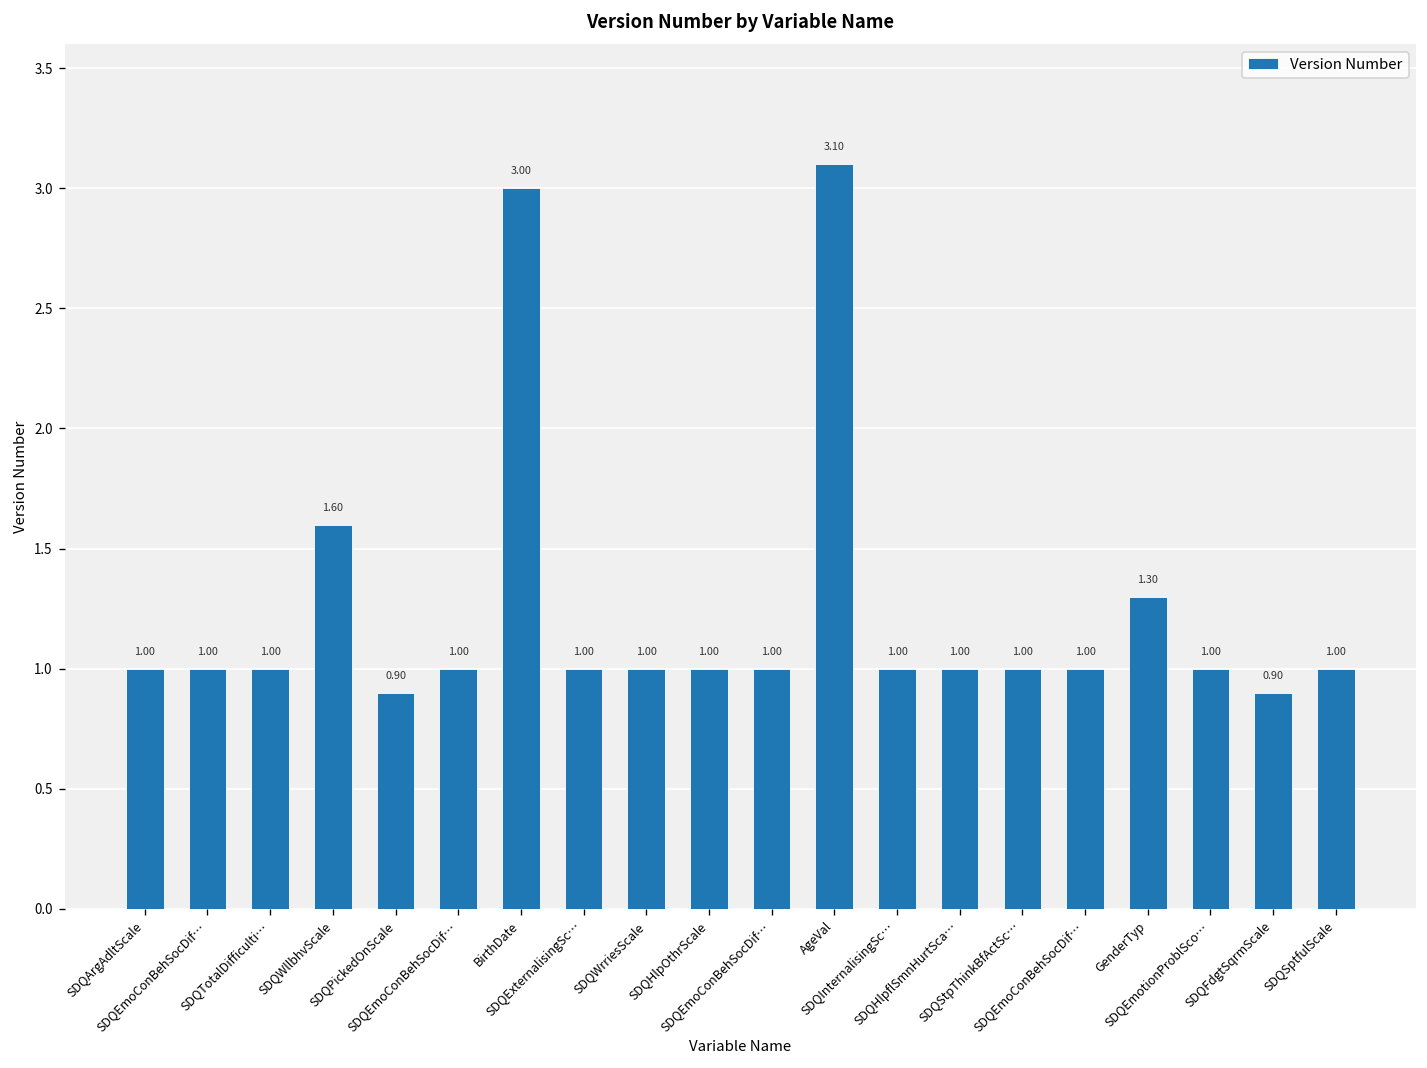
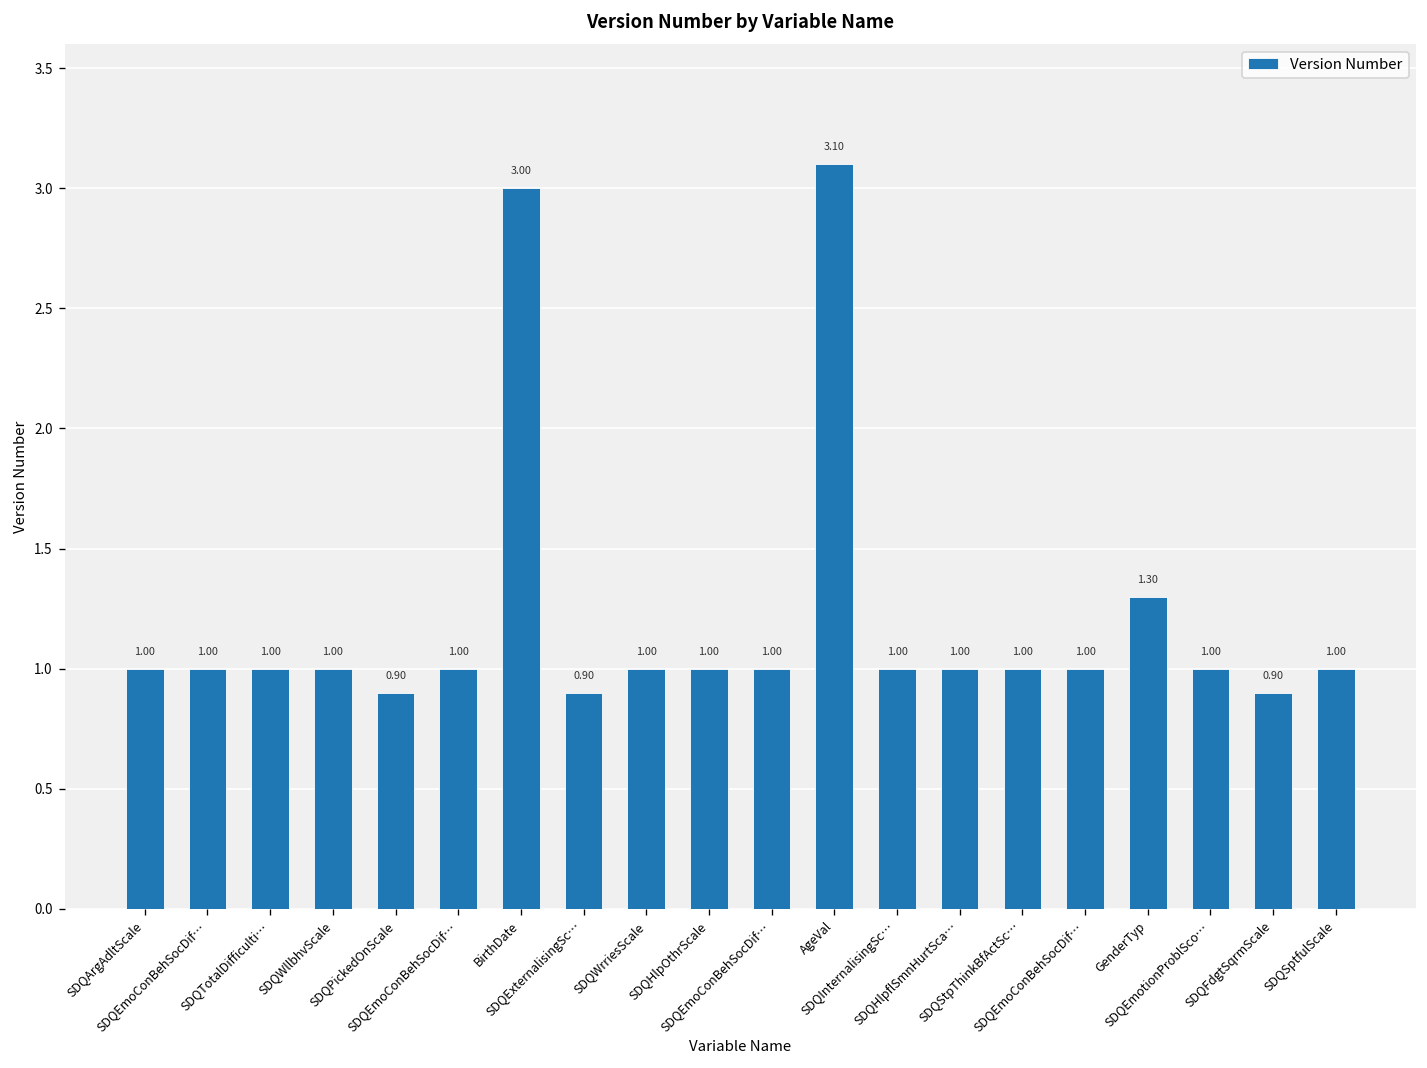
  {
    "SDQArgAdltScale": 1.00,
    "SDQTotalDifficulti…": 1.00,
-   "SDQWllbhvScale": 1.60,
+   "SDQWllbhvScale": 1.00,
    "SDQPickedOnScale": 0.90,
    "BirthDate": 3.00,
-   "SDQExternalisingSc…": 1.00,
+   "SDQExternalisingSc…": 0.90,
    "SDQWrriesScale": 1.00,
    "SDQHlpOthrScale": 1.00,
    "AgeVal": 3.10,
    "SDQInternalisingSc…": 1.00,
    "SDQHlpflSmnHurtSca…": 1.00,
    "SDQStpThinkBfActSc…": 1.00,
    "GenderTyp": 1.30,
    "SDQEmotionProblSco…": 1.00,
    "SDQFdgtSqrmScale": 0.90,
    "SDQSptfulScale": 1.00
  }
